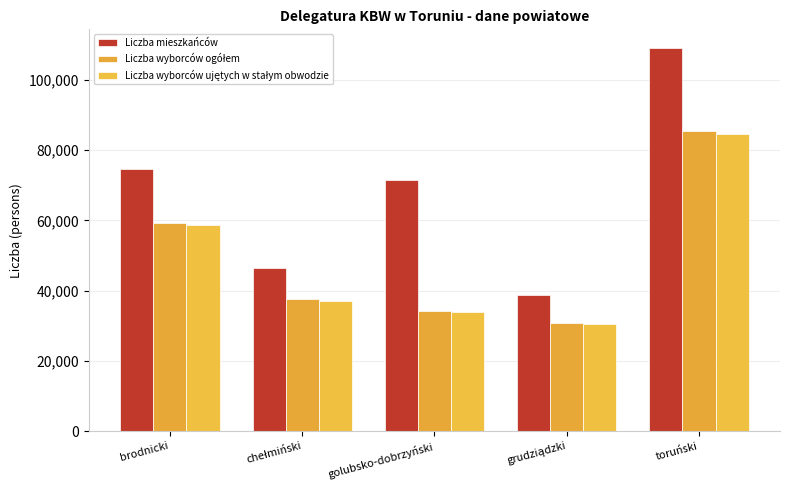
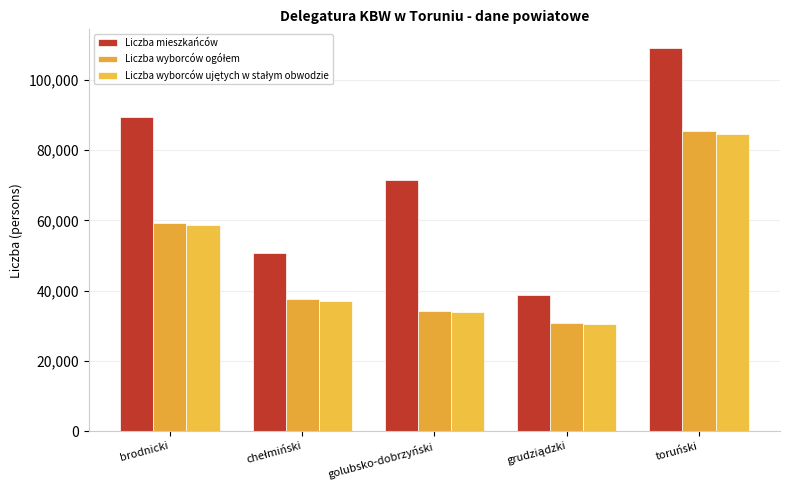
  {
    "Liczba mieszkańców": {
-     "brodnicki": "75,000",
-     "chełmiński": "46,000",
+     "brodnicki": "90,000",
+     "chełmiński": "51,000",
      "golubsko-dobrzyński": "71,000",
      "grudziądzki": "39,000",
      "toruński": "109,000"
    }
  }
